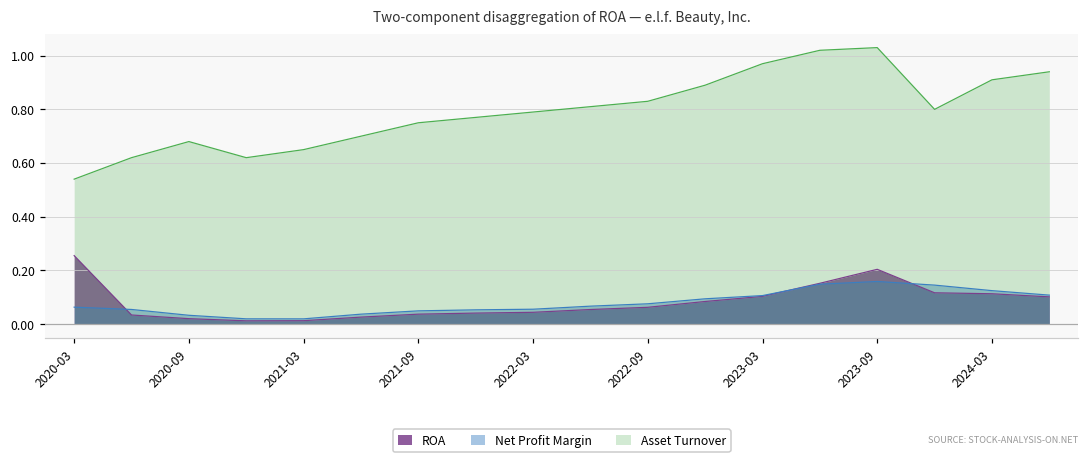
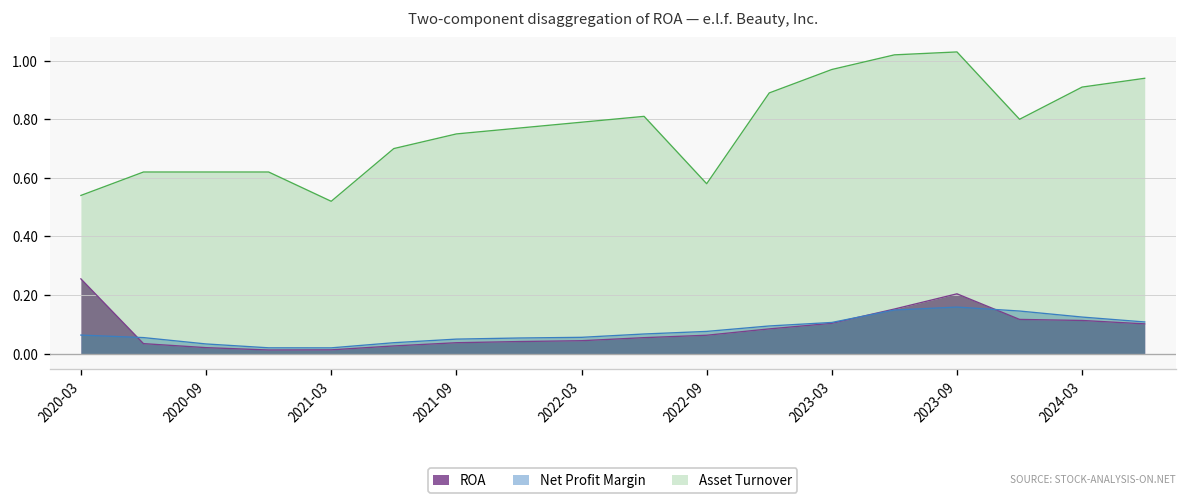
  {
    "ROA": {
      "2020-03": 0.26,
      "2020-09": 0.02,
      "2021-09": 0.04,
      "2022-03": 0.04,
      "2022-09": 0.06,
      "2023-09": 0.20,
      "2024-03": 0.11
    },
    "Net Profit Margin": {
      "2020-03": 0.06,
      "2020-09": 0.03,
      "2021-09": 0.05,
      "2022-03": 0.06,
      "2022-09": 0.08,
      "2023-09": 0.16,
      "2024-03": 0.12
    },
    "Asset Turnover": {
      "2020-03": 0.54,
-     "2020-09": 0.68,
-     "2021-03": 0.65,
+     "2020-09": 0.62,
+     "2021-03": 0.52,
      "2021-09": 0.75,
      "2022-03": 0.79,
-     "2022-09": 0.83,
+     "2022-09": 0.58,
      "2023-03": 0.97,
      "2023-09": 1.03,
      "2024-03": 0.91
    }
  }
